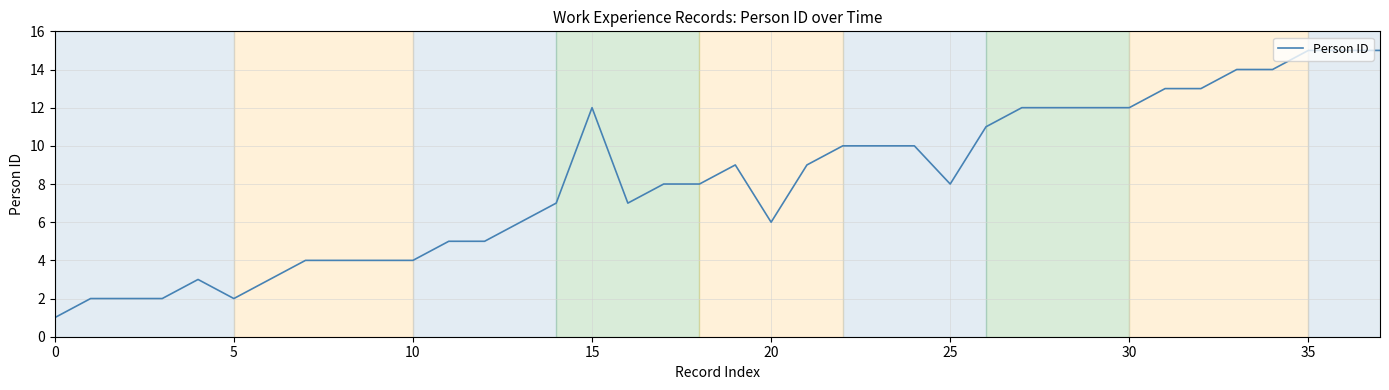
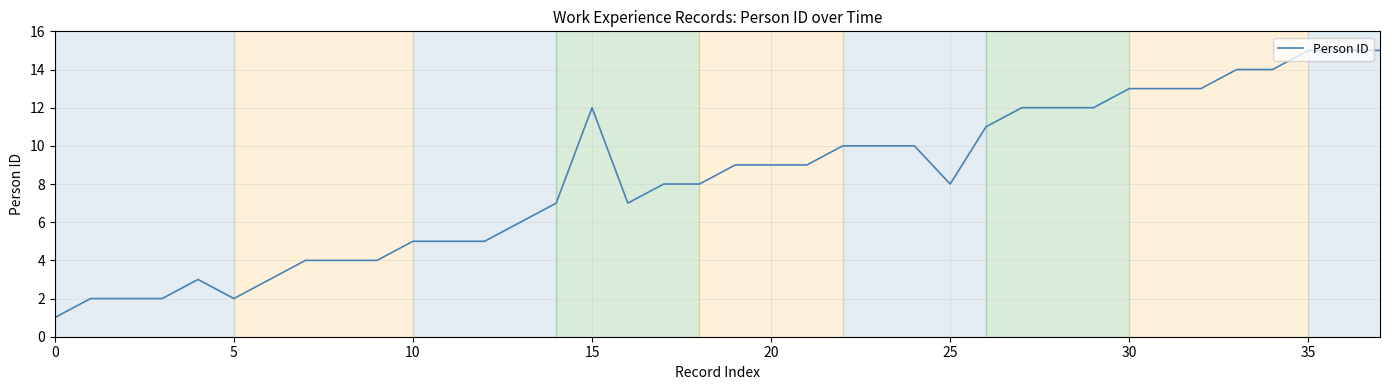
  {
    "0": 1,
    "5": 2,
-   "10": 4,
+   "10": 5,
    "15": 12,
-   "20": 6,
+   "20": 9,
    "25": 8,
-   "30": 12
+   "30": 13
  }
